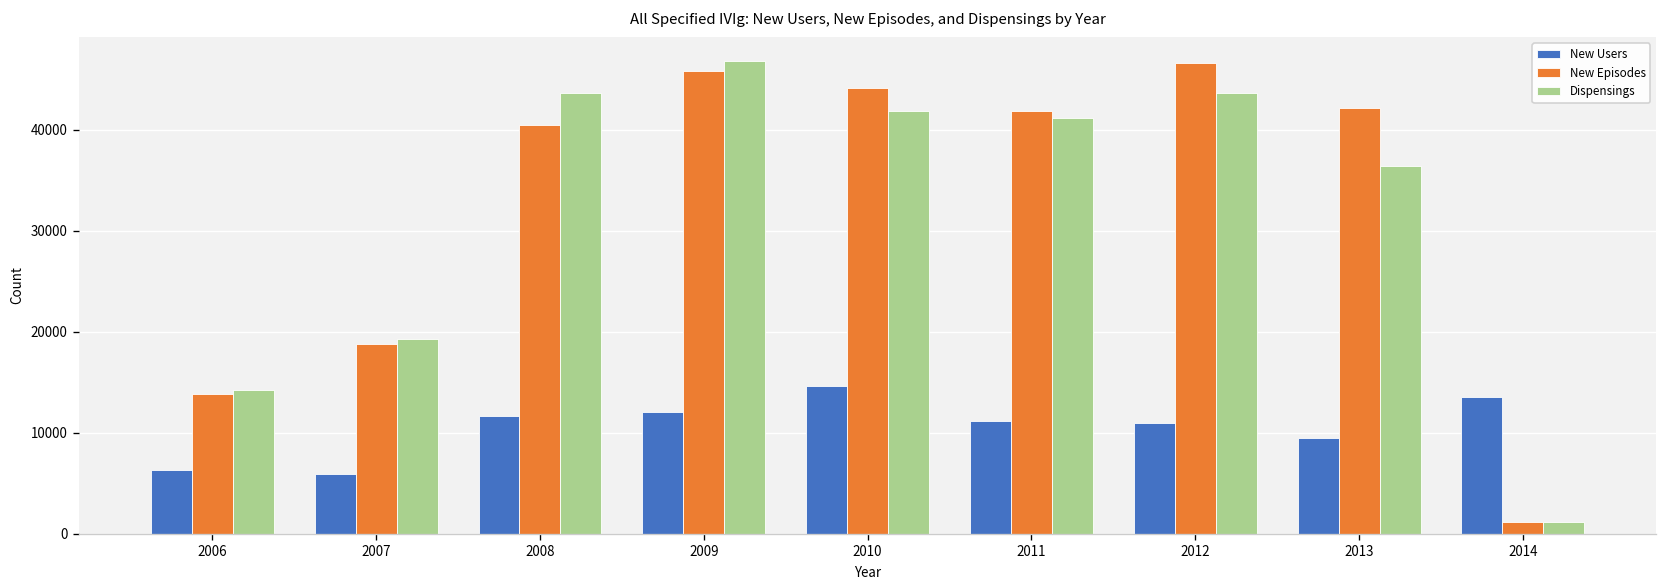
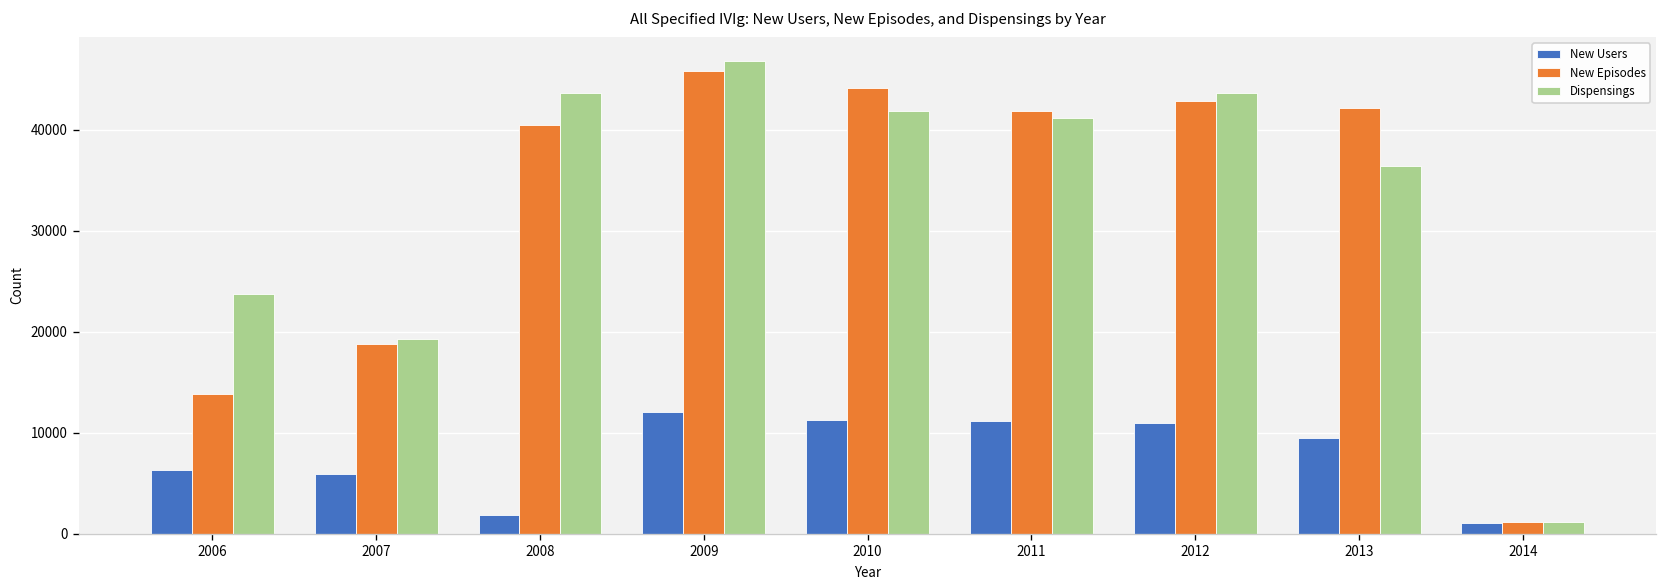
  {
    "New Users": {
      "2006": 6000,
      "2007": 6000,
-     "2008": 12000,
+     "2008": 2000,
      "2009": 12000,
-     "2010": 15000,
+     "2010": 11000,
      "2011": 11000,
      "2012": 11000,
      "2013": 10000,
-     "2014": 13000
+     "2014": 1000
    },
    "New Episodes": {
      "2006": 14000,
      "2007": 19000,
      "2008": 40000,
      "2009": 46000,
      "2010": 44000,
      "2011": 42000,
-     "2012": 47000,
+     "2012": 43000,
      "2013": 42000,
      "2014": 1000
    },
    "Dispensings": {
-     "2006": 14000,
+     "2006": 24000,
      "2007": 19000,
      "2008": 44000,
      "2009": 47000,
      "2010": 42000,
      "2011": 41000,
      "2012": 44000,
      "2013": 36000,
      "2014": 1000
    }
  }
